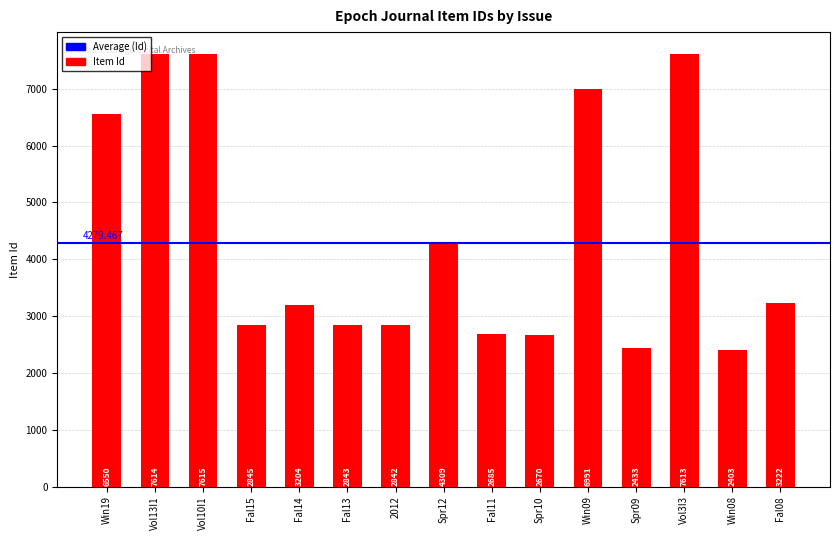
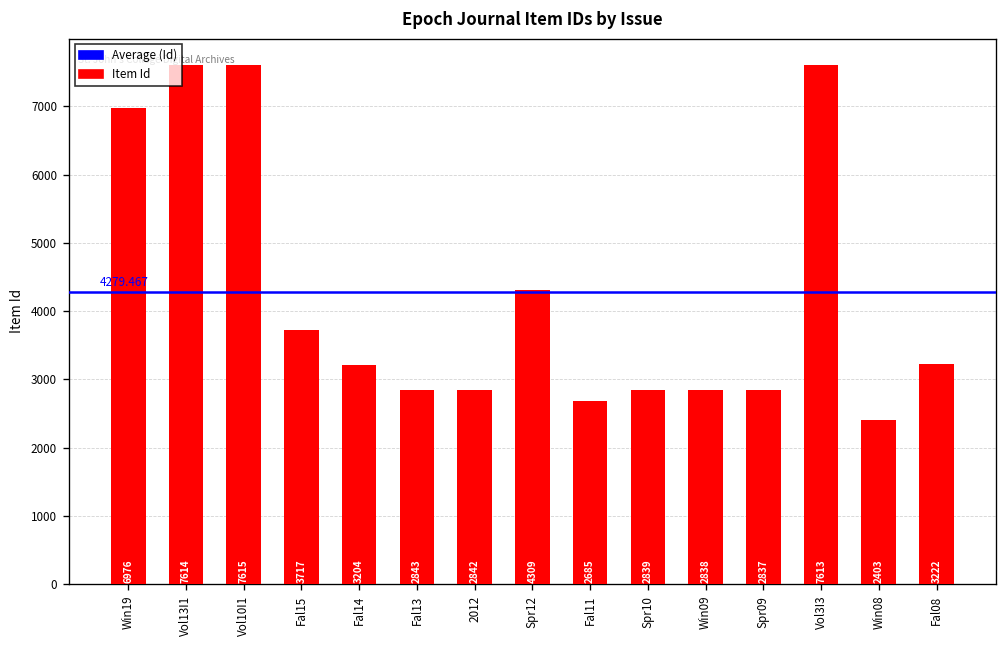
  {
-   "Win19": 6550,
+   "Win19": 6976,
    "Vol13I1": 7614,
    "Vol10I1": 7615,
-   "Fal15": 2845,
+   "Fal15": 3717,
    "Fal14": 3204,
    "Fal13": 2843,
    "2012": 2842,
    "Spr12": 4309,
    "Fal11": 2685,
-   "Spr10": 2670,
-   "Win09": 6991,
-   "Spr09": 2433,
+   "Spr10": 2839,
+   "Win09": 2838,
+   "Spr09": 2837,
    "Vol3I3": 7613,
    "Win08": 2403,
    "Fal08": 3222
  }
